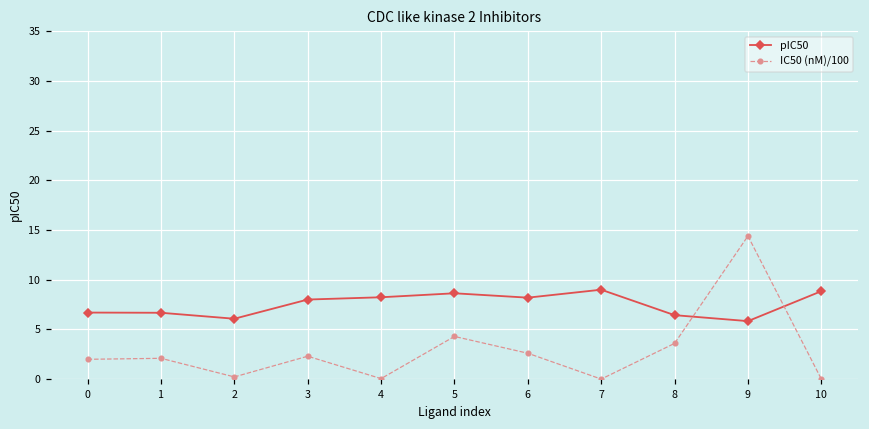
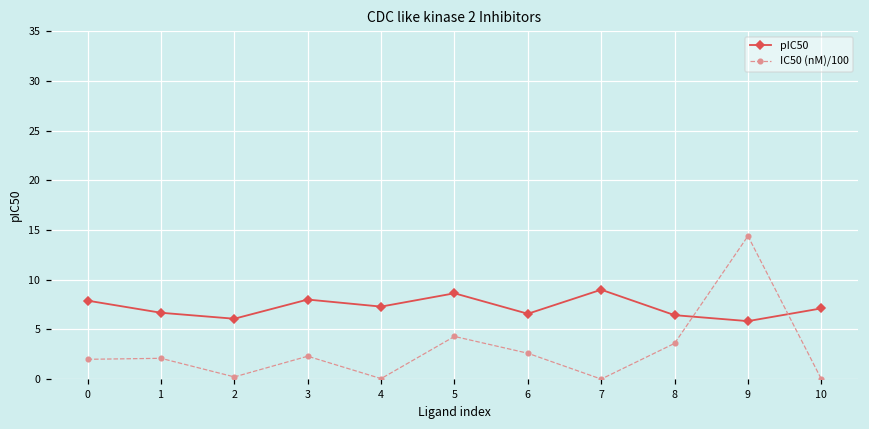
  {
    "pIC50": {
-     "0": 7,
+     "0": 8,
      "1": 7,
      "2": 6,
      "3": 8,
-     "4": 8,
+     "4": 7,
      "5": 9,
-     "6": 8,
+     "6": 7,
      "7": 9,
      "8": 6,
      "9": 6,
-     "10": 9
+     "10": 7
    }
  }
